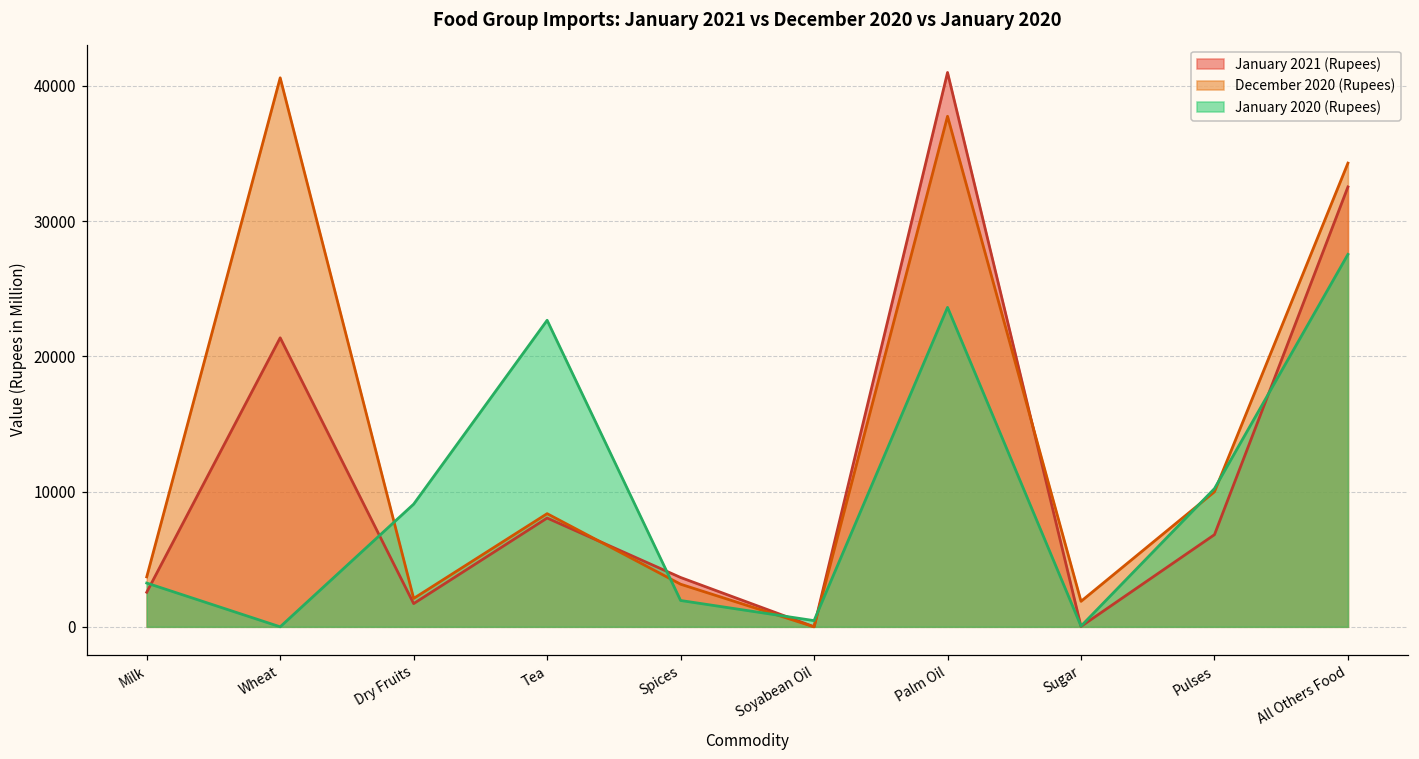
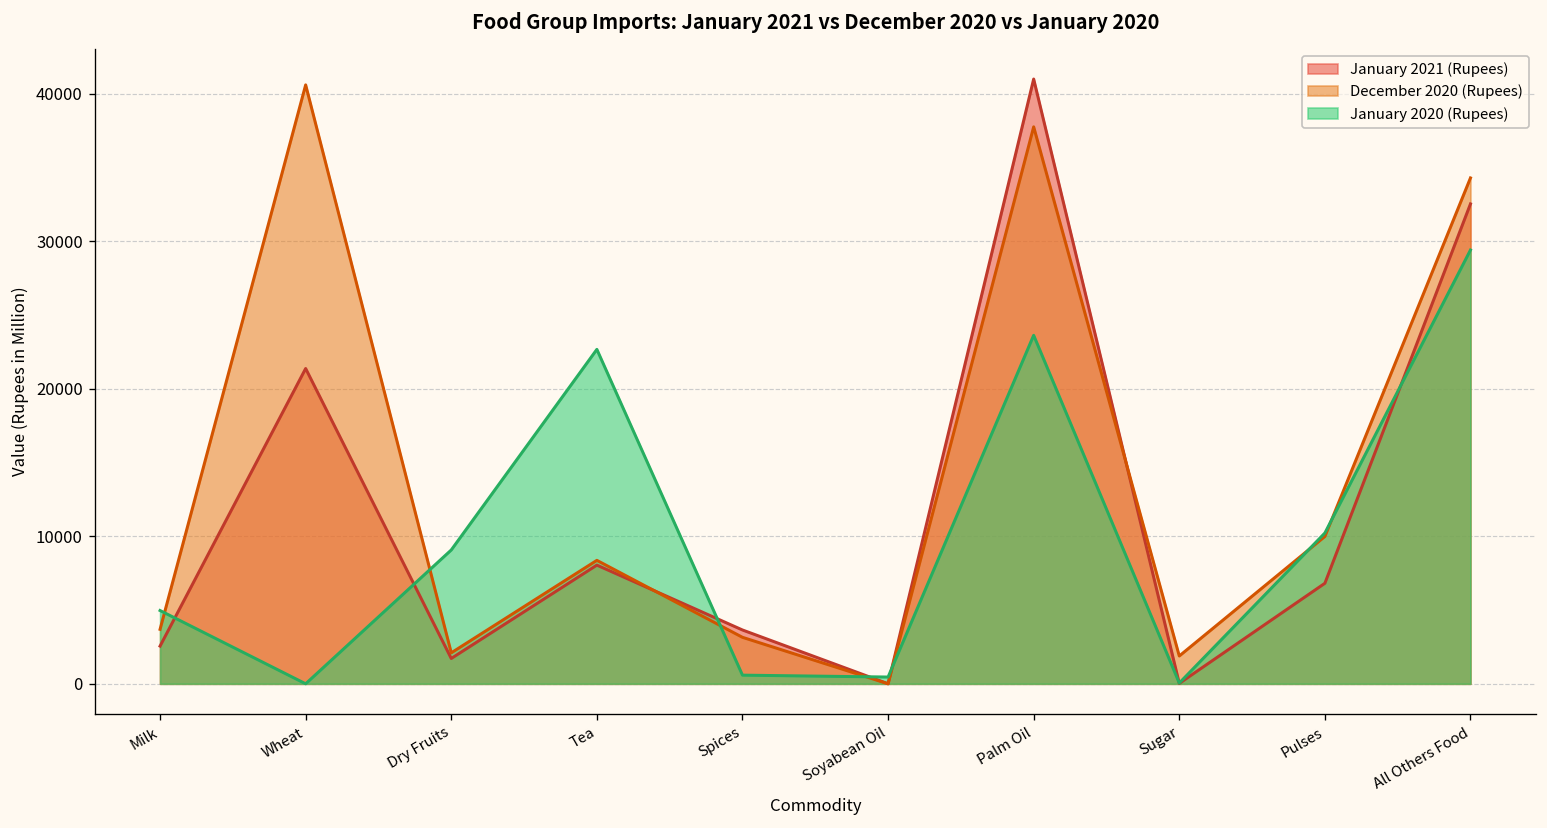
  {
    "January 2020 (Rupees)": {
-     "Milk": 3200,
+     "Milk": 5000,
      "Wheat": 0,
      "Dry Fruits": 9100,
      "Tea": 22700,
-     "Spices": 1900,
+     "Spices": 600,
      "Soyabean Oil": 500,
      "Palm Oil": 23600,
      "Pulses": 10200,
-     "All Others Food": 27500
+     "All Others Food": 29400
    }
  }
